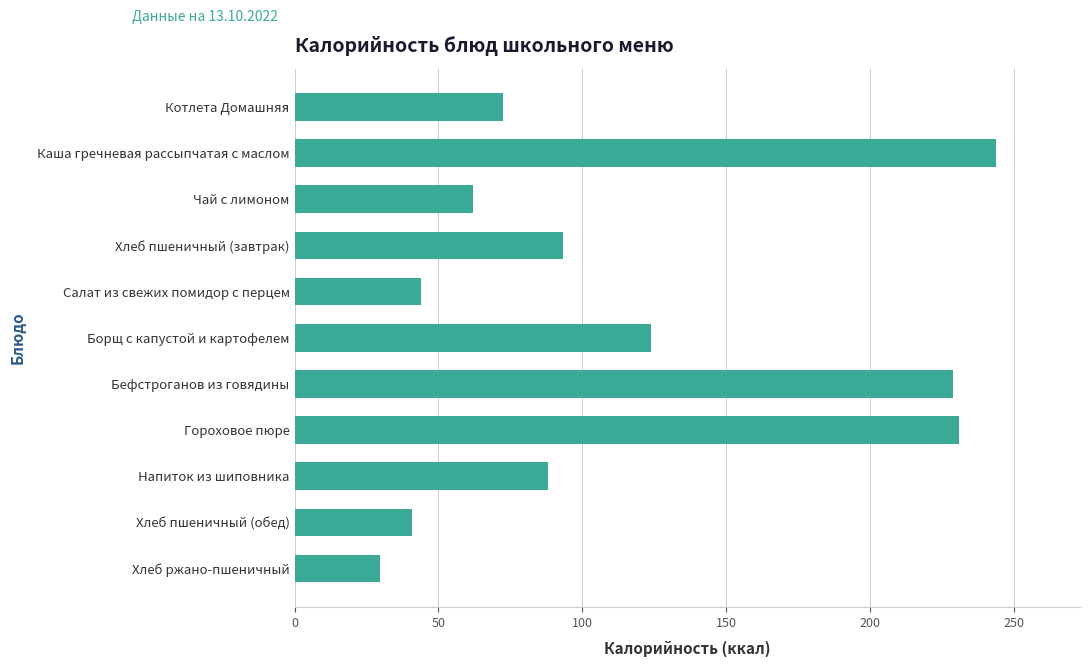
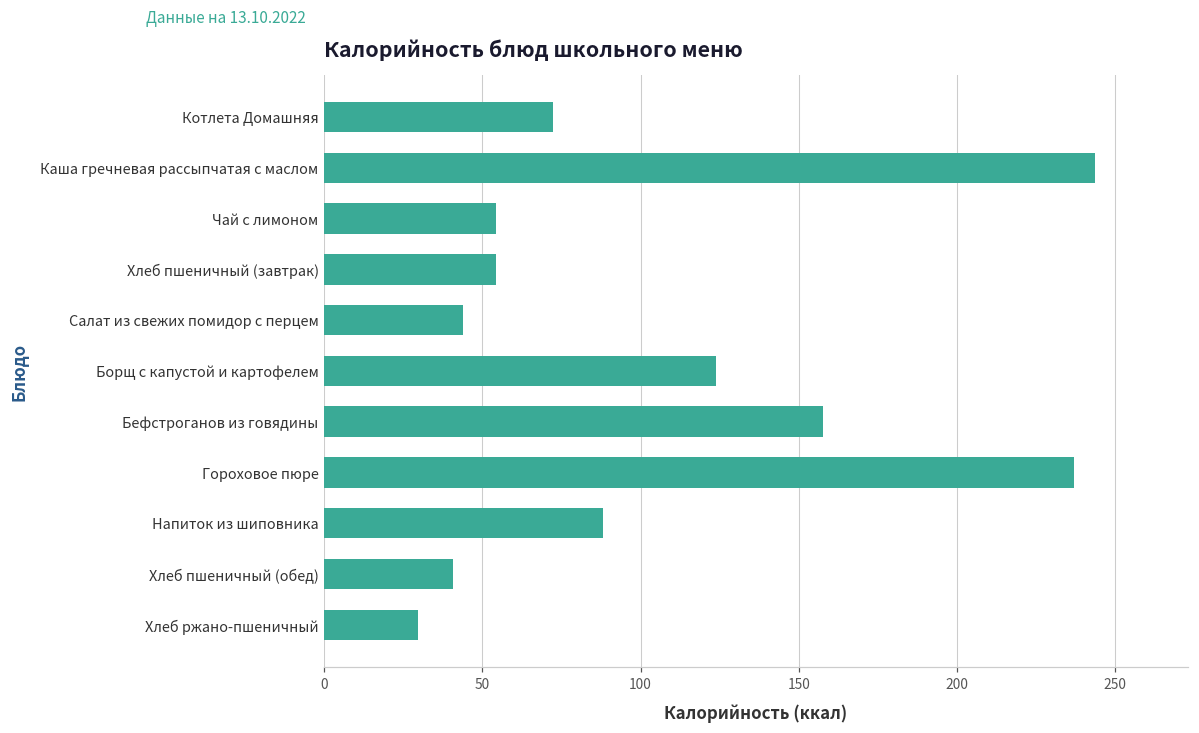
  {
    "Котлета Домашняя": 72,
    "Каша гречневая рассыпчатая с маслом": 244,
-   "Чай с лимоном": 62,
-   "Хлеб пшеничный (завтрак)": 93,
+   "Чай с лимоном": 54,
+   "Хлеб пшеничный (завтрак)": 54,
    "Салат из свежих помидор с перцем": 44,
    "Борщ с капустой и картофелем": 124,
-   "Бефстроганов из говядины": 229,
-   "Гороховое пюре": 231,
+   "Бефстроганов из говядины": 158,
+   "Гороховое пюре": 237,
    "Напиток из шиповника": 88,
    "Хлеб пшеничный (обед)": 41,
    "Хлеб ржано-пшеничный": 30
  }
